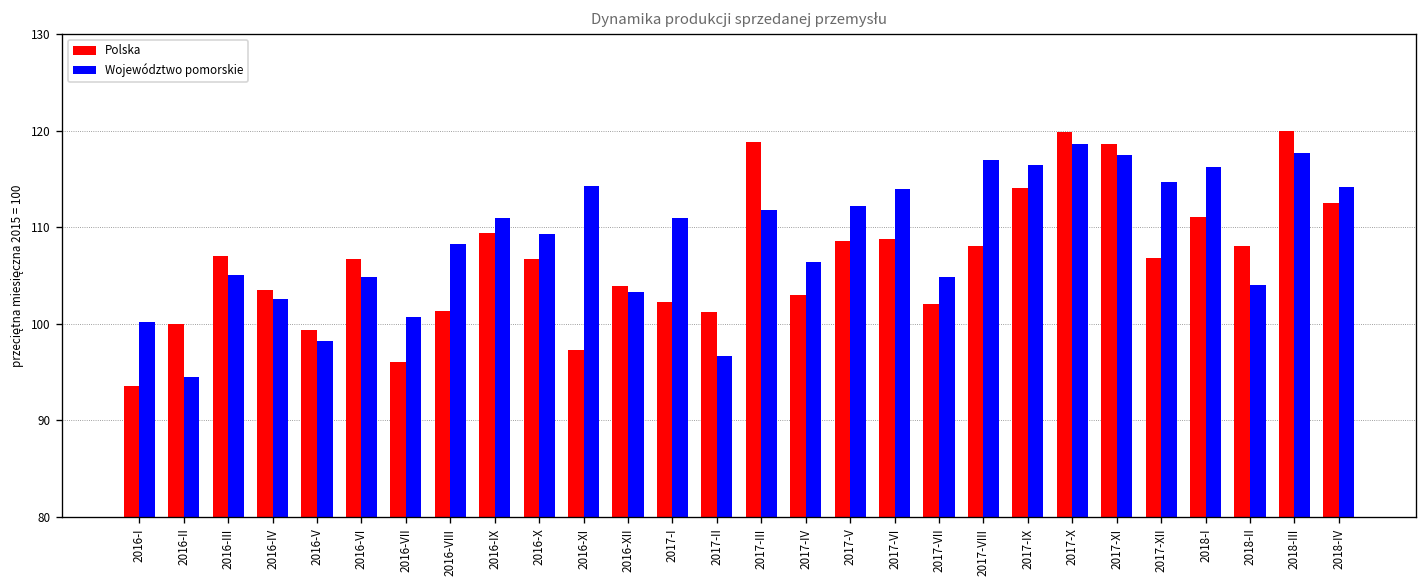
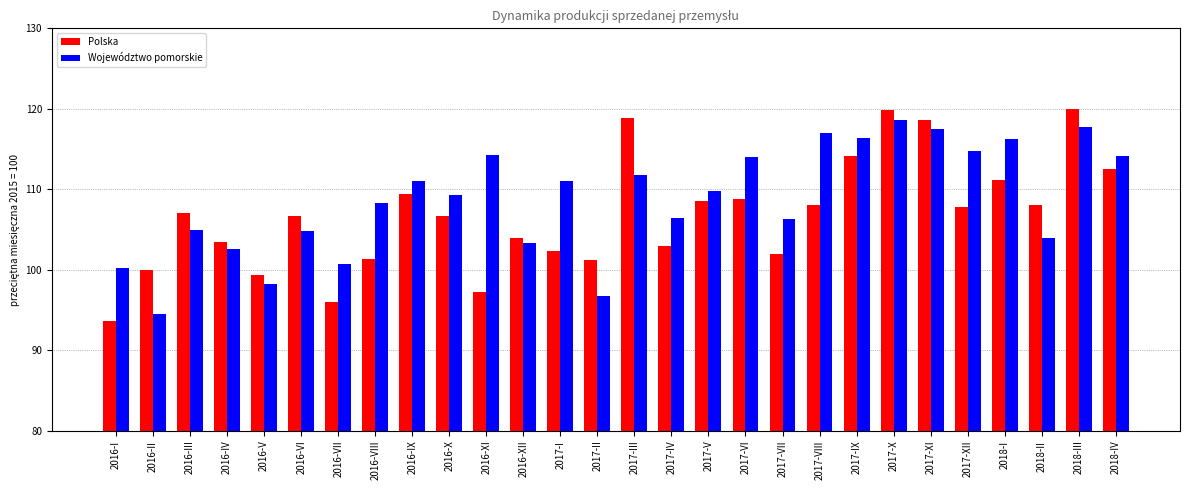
  {
    "Polska": {
      "2016-I": 94,
      "2016-II": 100,
      "2016-III": 107,
      "2016-IV": 104,
      "2016-V": 99,
      "2016-VI": 107,
      "2016-VII": 96,
      "2016-VIII": 101,
      "2016-IX": 109,
      "2016-X": 107,
      "2016-XI": 97,
      "2016-XII": 104,
      "2017-I": 102,
      "2017-II": 101,
      "2017-III": 119,
      "2017-IV": 103,
      "2017-V": 109,
      "2017-VI": 109,
      "2017-VII": 102,
      "2017-VIII": 108,
      "2017-IX": 114,
      "2017-X": 120,
      "2017-XI": 119,
-     "2017-XII": 107,
+     "2017-XII": 108,
      "2018-I": 111,
      "2018-II": 108,
      "2018-III": 120,
      "2018-IV": 113
    },
    "Województwo pomorskie": {
      "2016-I": 100,
      "2016-II": 95,
      "2016-III": 105,
      "2016-IV": 103,
      "2016-V": 98,
      "2016-VI": 105,
      "2016-VII": 101,
      "2016-VIII": 108,
      "2016-IX": 111,
      "2016-X": 109,
      "2016-XI": 114,
      "2016-XII": 103,
      "2017-I": 111,
      "2017-II": 97,
      "2017-III": 112,
      "2017-IV": 106,
-     "2017-V": 112,
+     "2017-V": 110,
      "2017-VI": 114,
-     "2017-VII": 105,
+     "2017-VII": 106,
      "2017-VIII": 117,
      "2017-IX": 116,
      "2017-X": 119,
      "2017-XI": 118,
      "2017-XII": 115,
      "2018-I": 116,
      "2018-II": 104,
      "2018-III": 118,
      "2018-IV": 114
    }
  }
